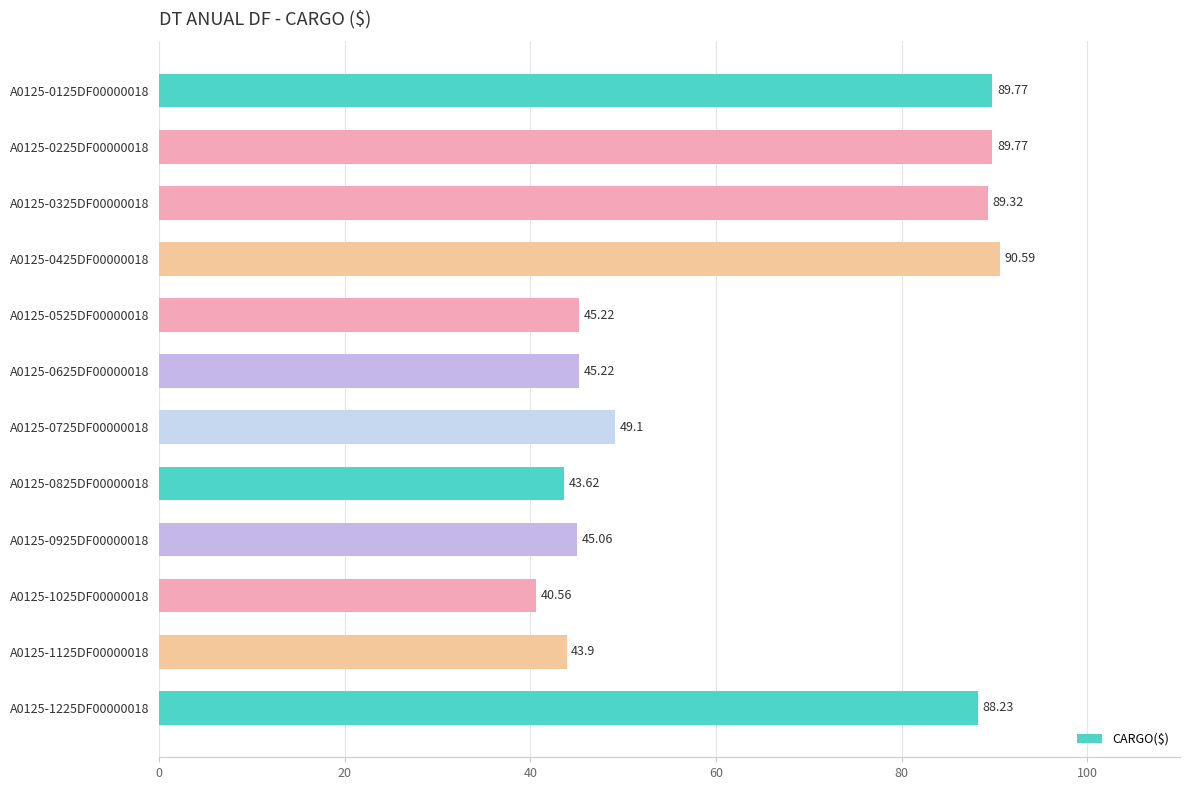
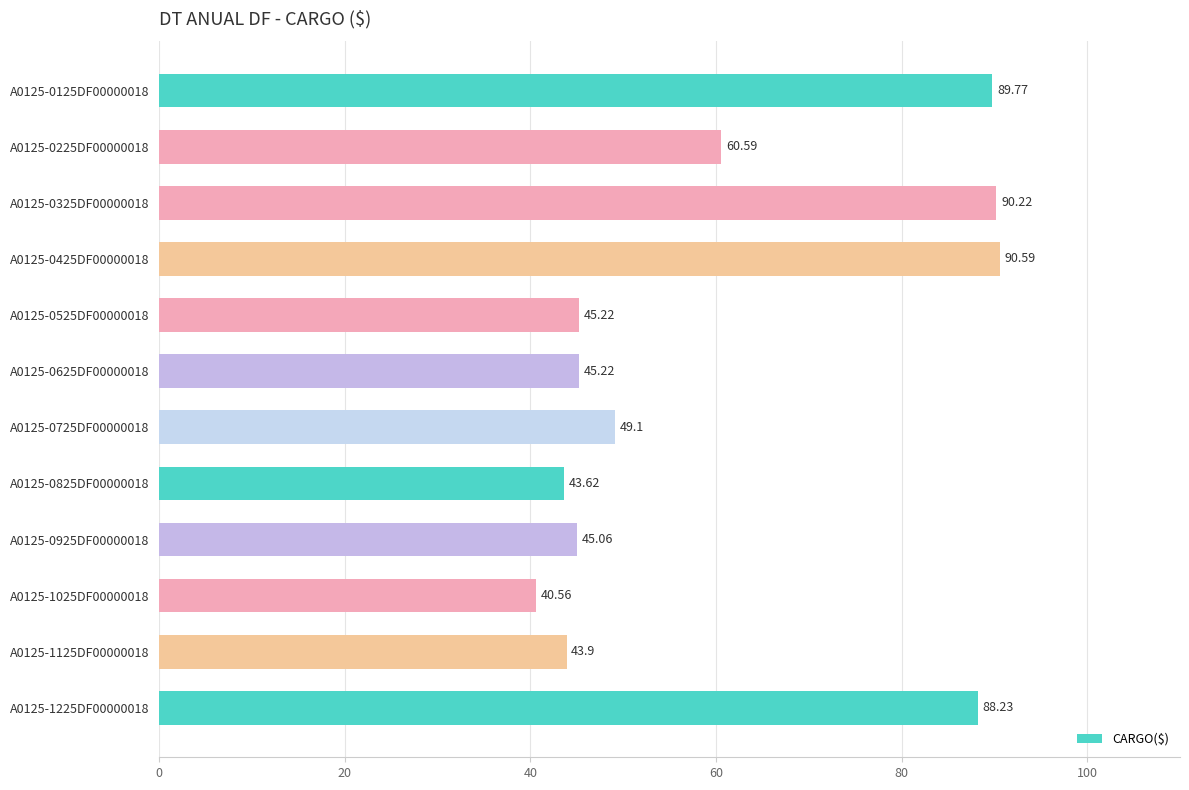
  {
    "A0125-0125DF00000018": 89.77,
-   "A0125-0225DF00000018": 89.77,
-   "A0125-0325DF00000018": 89.32,
+   "A0125-0225DF00000018": 60.59,
+   "A0125-0325DF00000018": 90.22,
    "A0125-0425DF00000018": 90.59,
    "A0125-0525DF00000018": 45.22,
    "A0125-0625DF00000018": 45.22,
    "A0125-0725DF00000018": 49.1,
    "A0125-0825DF00000018": 43.62,
    "A0125-0925DF00000018": 45.06,
    "A0125-1025DF00000018": 40.56,
    "A0125-1125DF00000018": 43.9,
    "A0125-1225DF00000018": 88.23
  }
